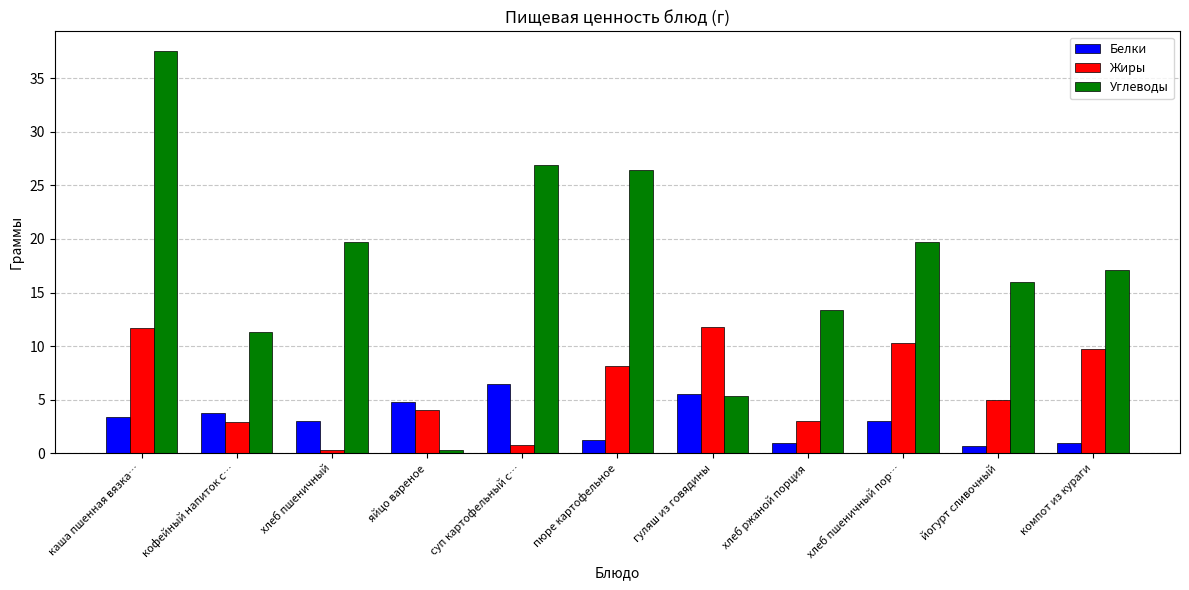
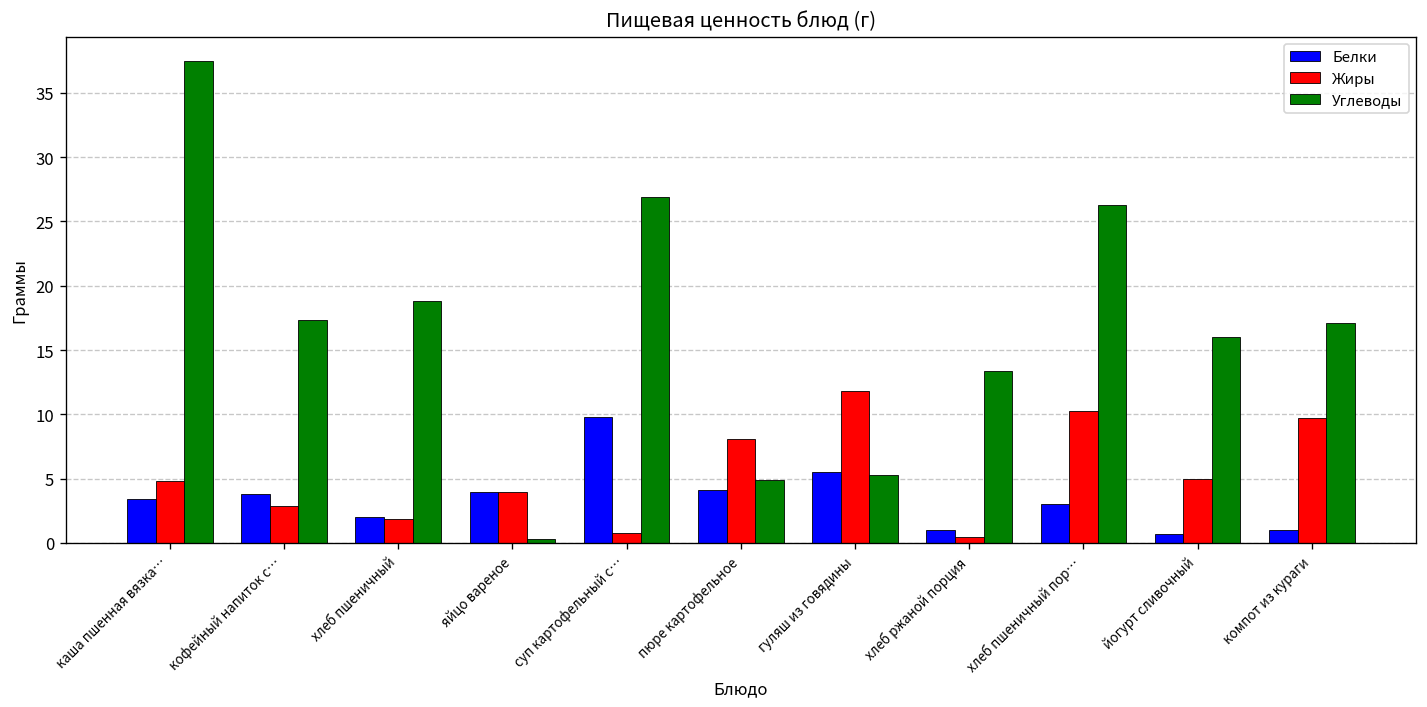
  {
    "Белки": {
      "каша пшенная вязка…": 3.4,
      "кофейный напиток с…": 3.8,
-     "хлеб пшеничный": 3.0,
-     "яйцо вареное": 4.8,
-     "суп картофельный с…": 6.5,
-     "пюре картофельное": 1.2,
+     "хлеб пшеничный": 2.0,
+     "яйцо вареное": 4.0,
+     "суп картофельный с…": 9.8,
+     "пюре картофельное": 4.1,
      "гуляш из говядины": 5.5,
      "хлеб ржаной порция": 1.0,
      "хлеб пшеничный пор…": 3.0,
      "йогурт сливочный": 0.7,
      "компот из кураги": 1.0
    },
    "Жиры": {
-     "каша пшенная вязка…": 11.7,
+     "каша пшенная вязка…": 4.8,
      "кофейный напиток с…": 2.9,
-     "хлеб пшеничный": 0.3,
+     "хлеб пшеничный": 1.9,
      "яйцо вареное": 4.0,
      "суп картофельный с…": 0.8,
      "пюре картофельное": 8.1,
      "гуляш из говядины": 11.8,
-     "хлеб ржаной порция": 3.0,
+     "хлеб ржаной порция": 0.5,
      "хлеб пшеничный пор…": 10.3,
      "йогурт сливочный": 5.0,
      "компот из кураги": 9.7
    },
    "Углеводы": {
      "каша пшенная вязка…": 37.5,
-     "кофейный напиток с…": 11.3,
-     "хлеб пшеничный": 19.7,
+     "кофейный напиток с…": 17.3,
+     "хлеб пшеничный": 18.9,
      "яйцо вареное": 0.3,
      "суп картофельный с…": 26.9,
-     "пюре картофельное": 26.4,
+     "пюре картофельное": 4.9,
      "гуляш из говядины": 5.3,
      "хлеб ржаной порция": 13.4,
-     "хлеб пшеничный пор…": 19.7,
+     "хлеб пшеничный пор…": 26.3,
      "йогурт сливочный": 16.0,
      "компот из кураги": 17.1
    }
  }
